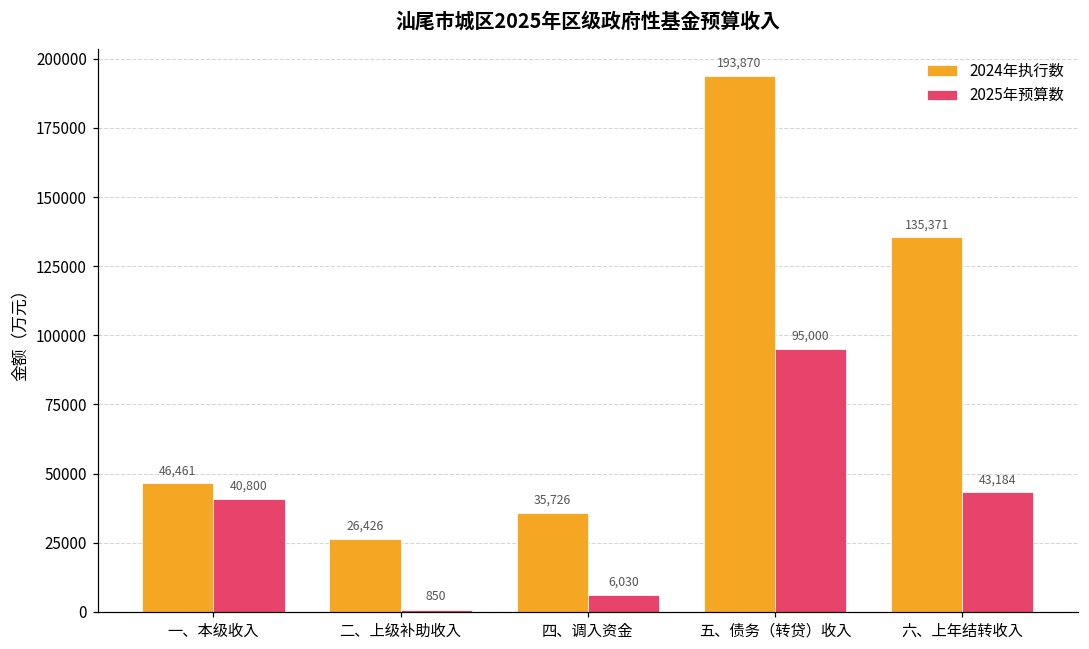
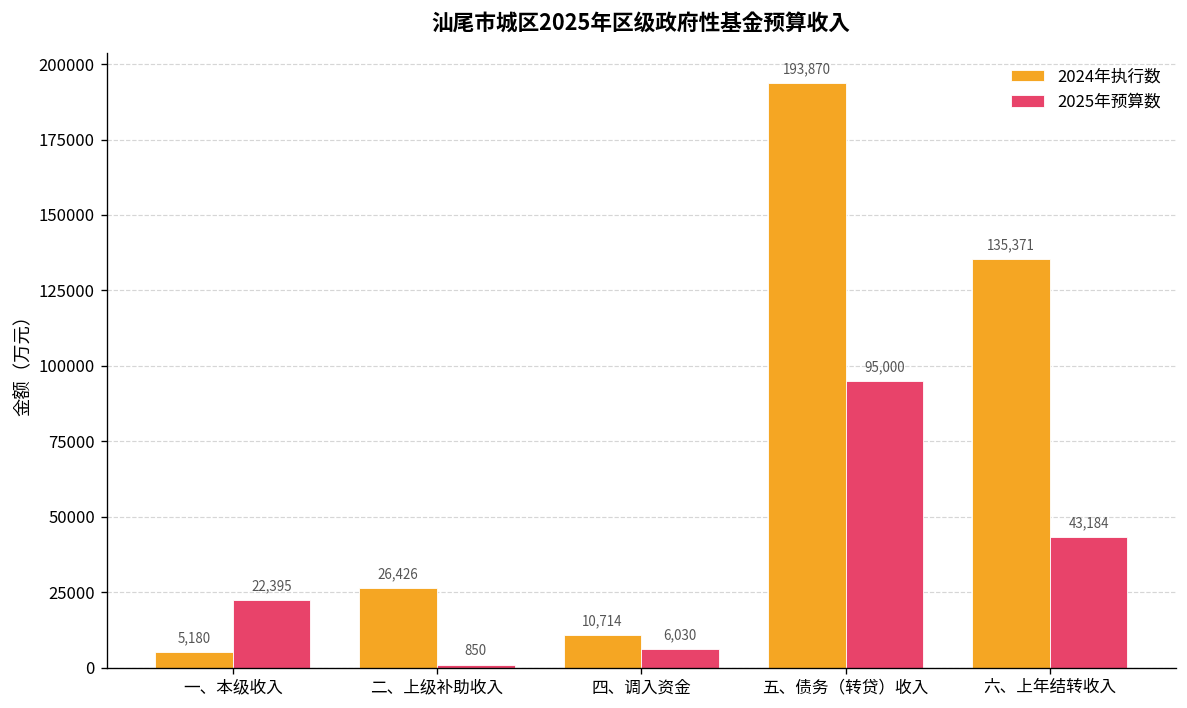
  {
    "2024年执行数": {
-     "一、本级收入": "46,461",
+     "一、本级收入": "5,180",
      "二、上级补助收入": "26,426",
-     "四、调入资金": "35,726",
+     "四、调入资金": "10,714",
      "五、债务（转贷）收入": "193,870",
      "六、上年结转收入": "135,371"
    },
    "2025年预算数": {
-     "一、本级收入": "40,800",
+     "一、本级收入": "22,395",
      "二、上级补助收入": "850",
      "四、调入资金": "6,030",
      "五、债务（转贷）收入": "95,000",
      "六、上年结转收入": "43,184"
    }
  }
